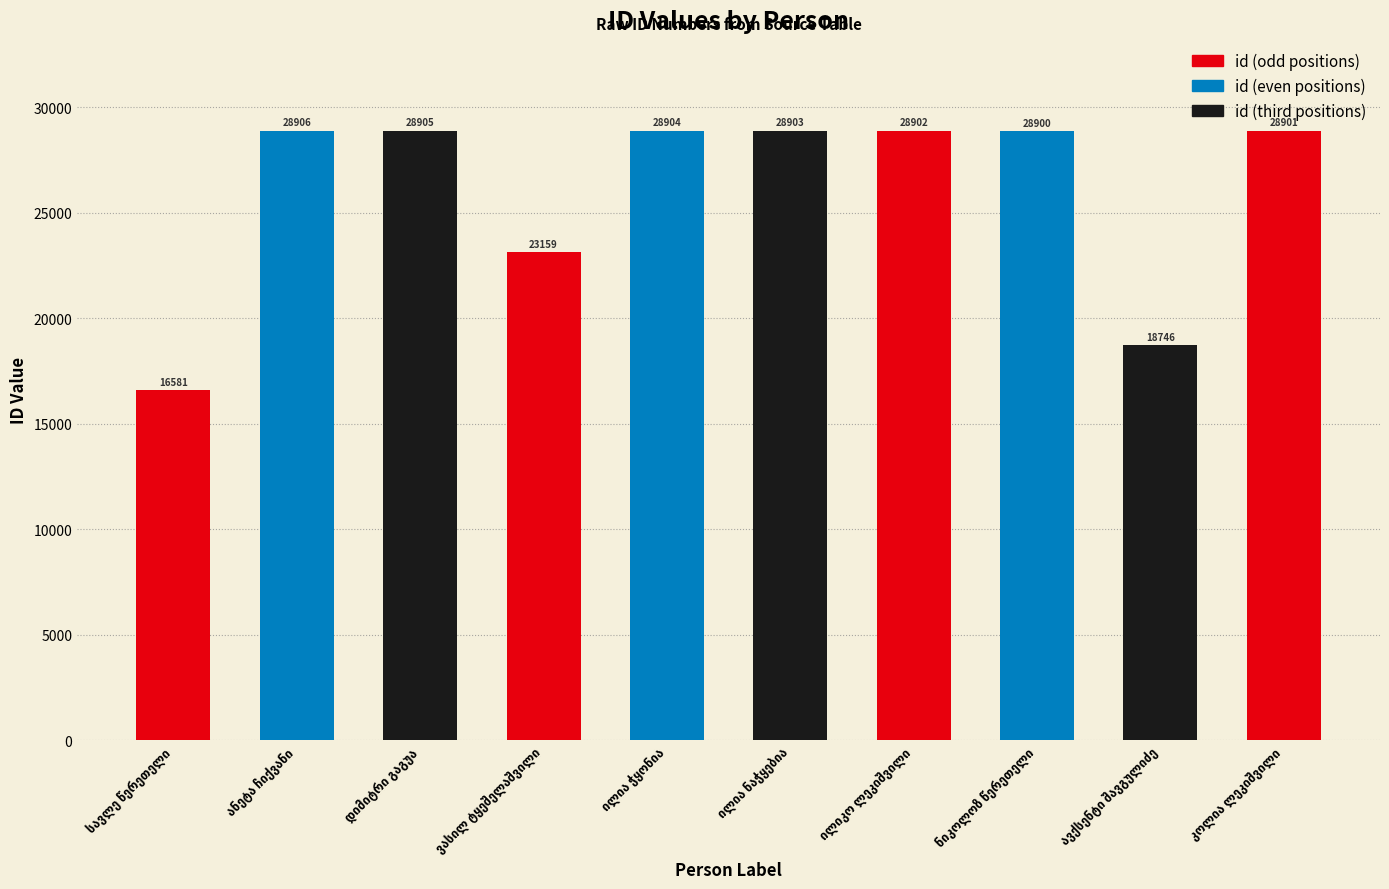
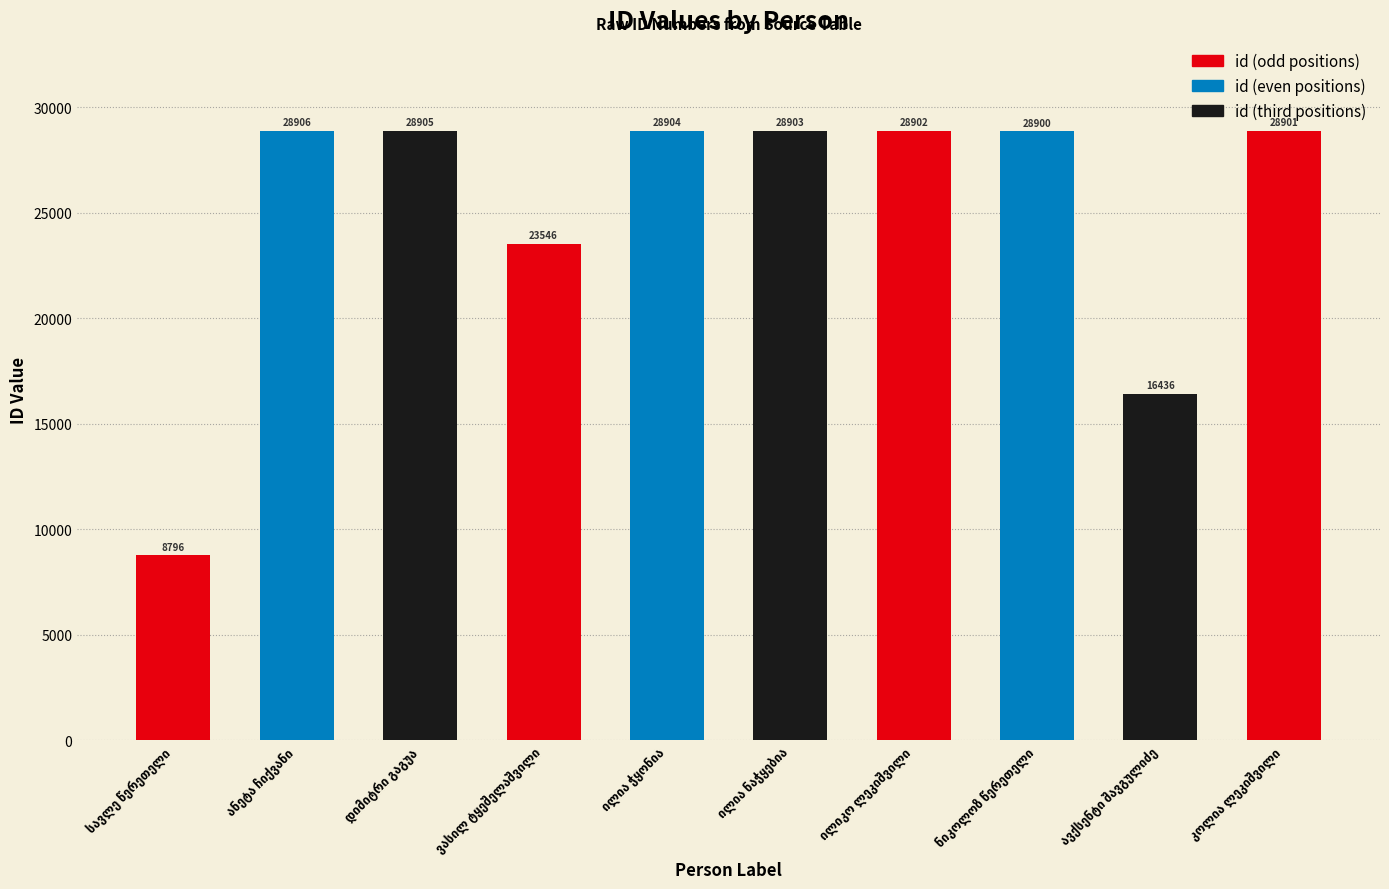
  {
-   "სავლე წერეთელი": 16581,
+   "სავლე წერეთელი": 8796,
    "ანეტა ჩიქვანი": 28906,
    "დიმიტრი გაგუა": 28905,
-   "ვასილ ტყეშელაშვილი": 23159,
+   "ვასილ ტყეშელაშვილი": 23546,
    "ილია ჭყონია": 28904,
    "ილია ნაჭყებია": 28903,
    "ილიკო ლეკიშვილი": 28902,
    "ნიკოლოზ წერეთელი": 28900,
-   "ავქსენტი შავგულიძე": 18746,
+   "ავქსენტი შავგულიძე": 16436,
    "კოლია ლეკიშვილი": 28901
  }
